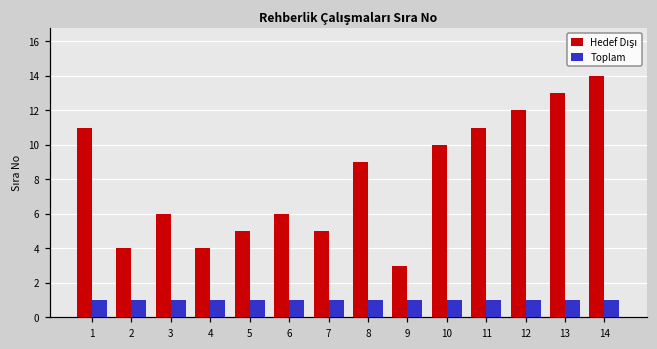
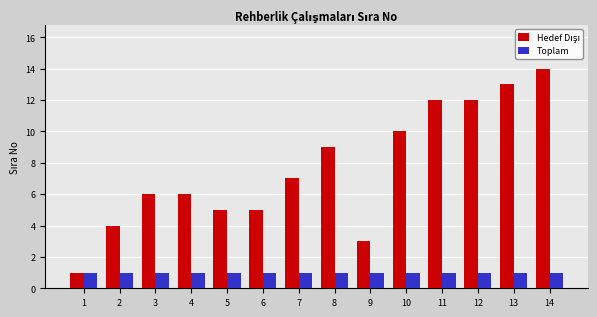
  {
    "Hedef Dışı": {
-     "1": 11,
+     "1": 1,
      "2": 4,
      "3": 6,
-     "4": 4,
+     "4": 6,
      "5": 5,
-     "6": 6,
-     "7": 5,
+     "6": 5,
+     "7": 7,
      "8": 9,
      "9": 3,
      "10": 10,
-     "11": 11,
+     "11": 12,
      "12": 12,
      "13": 13,
      "14": 14
    },
    "Toplam": {
      "1": 1,
      "2": 1,
      "3": 1,
      "4": 1,
      "5": 1,
      "6": 1,
      "7": 1,
      "8": 1,
      "9": 1,
      "10": 1,
      "11": 1,
      "12": 1,
      "13": 1,
      "14": 1
    }
  }
